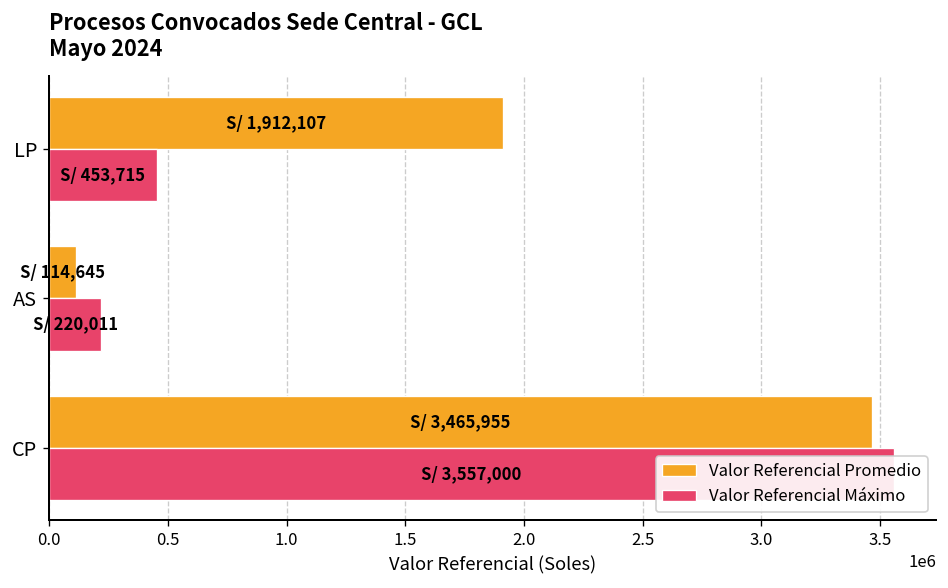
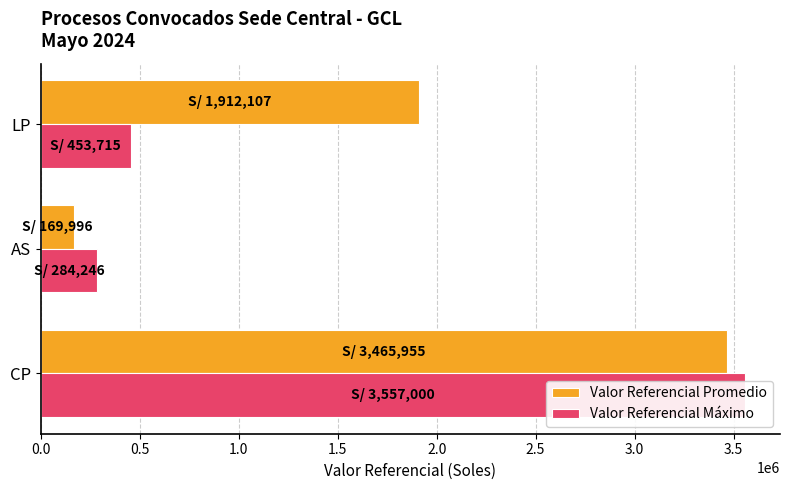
  {
    "Valor Referencial Promedio": {
      "LP": "1,912,107",
-     "AS": "114,645",
+     "AS": "169,996",
      "CP": "3,465,955"
    },
    "Valor Referencial Máximo": {
      "LP": "453,715",
-     "AS": "220,011"
+     "AS": "284,246"
    }
  }
